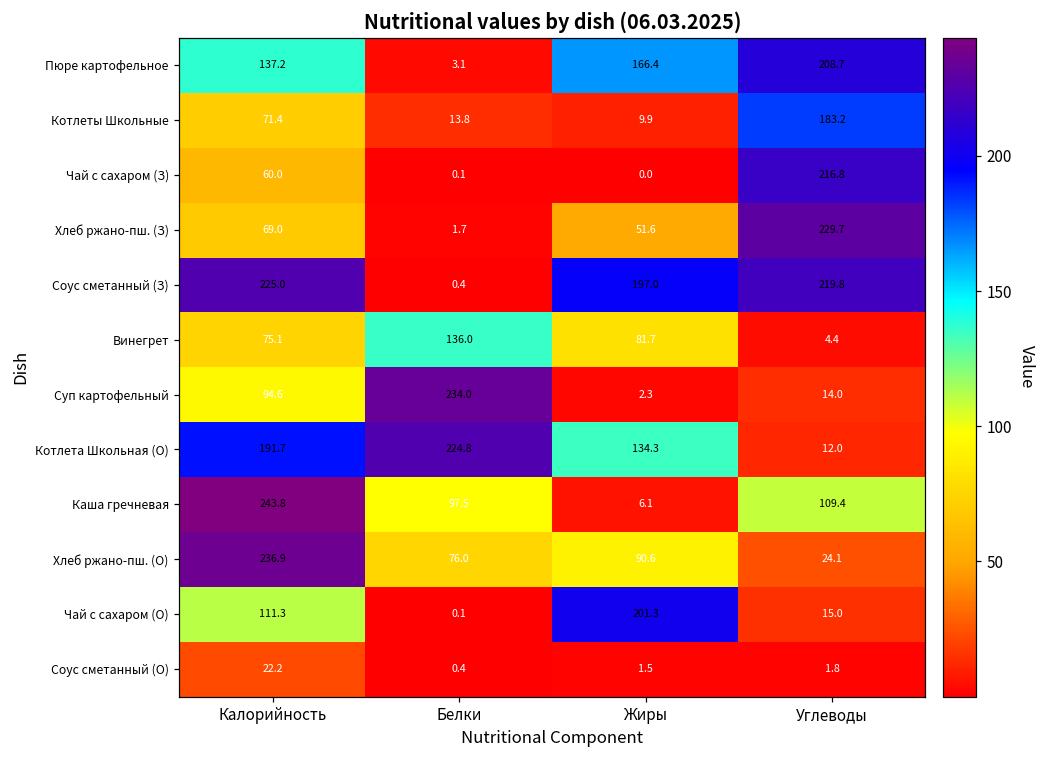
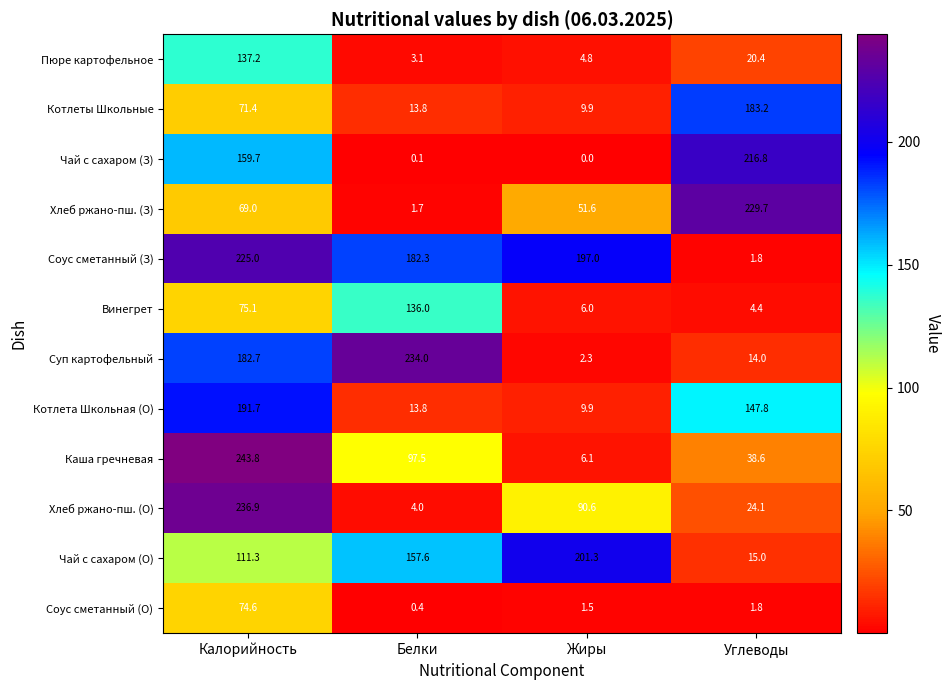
  {
    "Пюре картофельное": {
      "Калорийность": 137.2,
      "Белки": 3.1,
-     "Жиры": 166.4,
-     "Углеводы": 208.7
+     "Жиры": 4.8,
+     "Углеводы": 20.4
    },
    "Котлеты Школьные": {
      "Калорийность": 71.4,
      "Белки": 13.8,
      "Жиры": 9.9,
      "Углеводы": 183.2
    },
    "Чай с сахаром (З)": {
-     "Калорийность": 60.0,
+     "Калорийность": 159.7,
      "Белки": 0.1,
      "Жиры": 0.0,
      "Углеводы": 216.8
    },
    "Хлеб ржано-пш. (З)": {
      "Калорийность": 69.0,
      "Белки": 1.7,
      "Жиры": 51.6,
      "Углеводы": 229.7
    },
    "Соус сметанный (З)": {
      "Калорийность": 225.0,
-     "Белки": 0.4,
+     "Белки": 182.3,
      "Жиры": 197.0,
-     "Углеводы": 219.8
+     "Углеводы": 1.8
    },
    "Винегрет": {
      "Калорийность": 75.1,
      "Белки": 136.0,
-     "Жиры": 81.7,
+     "Жиры": 6.0,
      "Углеводы": 4.4
    },
    "Суп картофельный": {
-     "Калорийность": 94.6,
+     "Калорийность": 182.7,
      "Белки": 234.0,
      "Жиры": 2.3,
      "Углеводы": 14.0
    },
    "Котлета Школьная (О)": {
      "Калорийность": 191.7,
-     "Белки": 224.8,
-     "Жиры": 134.3,
-     "Углеводы": 12.0
+     "Белки": 13.8,
+     "Жиры": 9.9,
+     "Углеводы": 147.8
    },
    "Каша гречневая": {
      "Калорийность": 243.8,
      "Белки": 97.5,
      "Жиры": 6.1,
-     "Углеводы": 109.4
+     "Углеводы": 38.6
    },
    "Хлеб ржано-пш. (О)": {
      "Калорийность": 236.9,
-     "Белки": 76.0,
+     "Белки": 4.0,
      "Жиры": 90.6,
      "Углеводы": 24.1
    },
    "Чай с сахаром (О)": {
      "Калорийность": 111.3,
-     "Белки": 0.1,
+     "Белки": 157.6,
      "Жиры": 201.3,
      "Углеводы": 15.0
    },
    "Соус сметанный (О)": {
-     "Калорийность": 22.2,
+     "Калорийность": 74.6,
      "Белки": 0.4,
      "Жиры": 1.5,
      "Углеводы": 1.8
    }
  }
